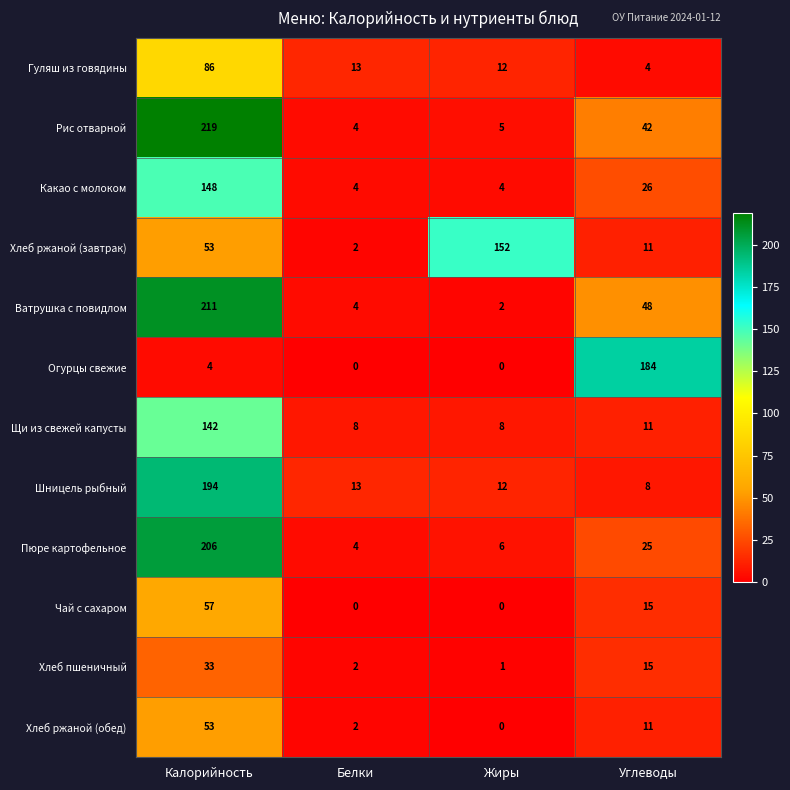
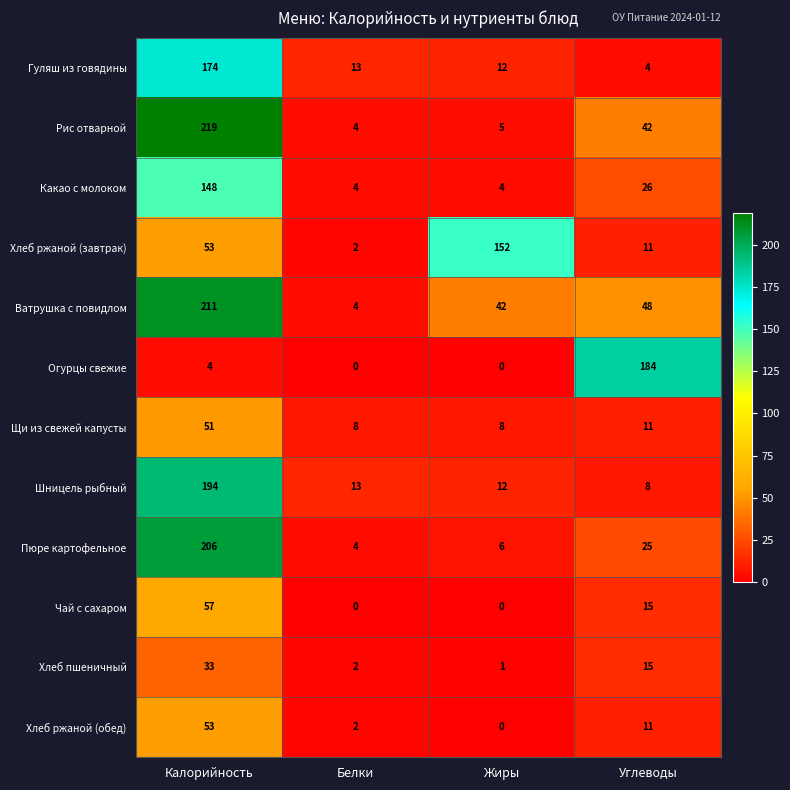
  {
    "Гуляш из говядины": {
-     "Калорийность": 86,
+     "Калорийность": 174,
      "Белки": 13,
      "Жиры": 12,
      "Углеводы": 4
    },
    "Рис отварной": {
      "Калорийность": 219,
      "Белки": 4,
      "Жиры": 5,
      "Углеводы": 42
    },
    "Какао с молоком": {
      "Калорийность": 148,
      "Белки": 4,
      "Жиры": 4,
      "Углеводы": 26
    },
    "Хлеб ржаной (завтрак)": {
      "Калорийность": 53,
      "Белки": 2,
      "Жиры": 152,
      "Углеводы": 11
    },
    "Ватрушка с повидлом": {
      "Калорийность": 211,
      "Белки": 4,
-     "Жиры": 2,
+     "Жиры": 42,
      "Углеводы": 48
    },
    "Огурцы свежие": {
      "Калорийность": 4,
      "Белки": 0,
      "Жиры": 0,
      "Углеводы": 184
    },
    "Щи из свежей капусты": {
-     "Калорийность": 142,
+     "Калорийность": 51,
      "Белки": 8,
      "Жиры": 8,
      "Углеводы": 11
    },
    "Шницель рыбный": {
      "Калорийность": 194,
      "Белки": 13,
      "Жиры": 12,
      "Углеводы": 8
    },
    "Пюре картофельное": {
      "Калорийность": 206,
      "Белки": 4,
      "Жиры": 6,
      "Углеводы": 25
    },
    "Чай с сахаром": {
      "Калорийность": 57,
      "Белки": 0,
      "Жиры": 0,
      "Углеводы": 15
    },
    "Хлеб пшеничный": {
      "Калорийность": 33,
      "Белки": 2,
      "Жиры": 1,
      "Углеводы": 15
    },
    "Хлеб ржаной (обед)": {
      "Калорийность": 53,
      "Белки": 2,
      "Жиры": 0,
      "Углеводы": 11
    }
  }
